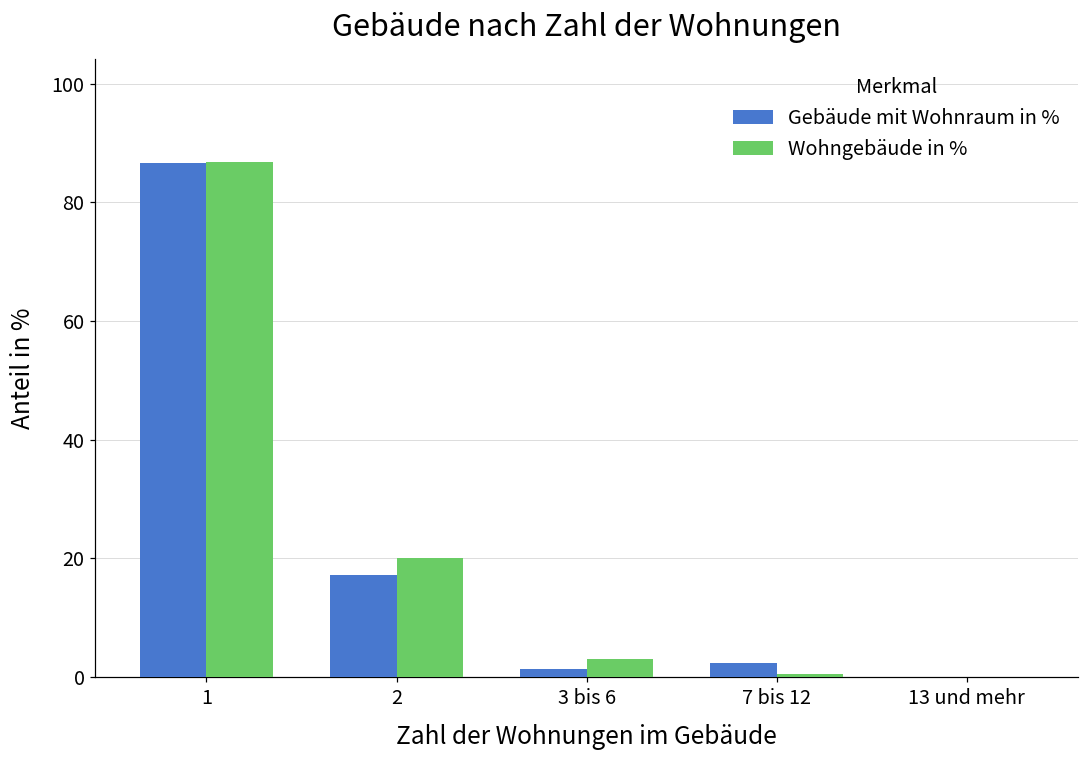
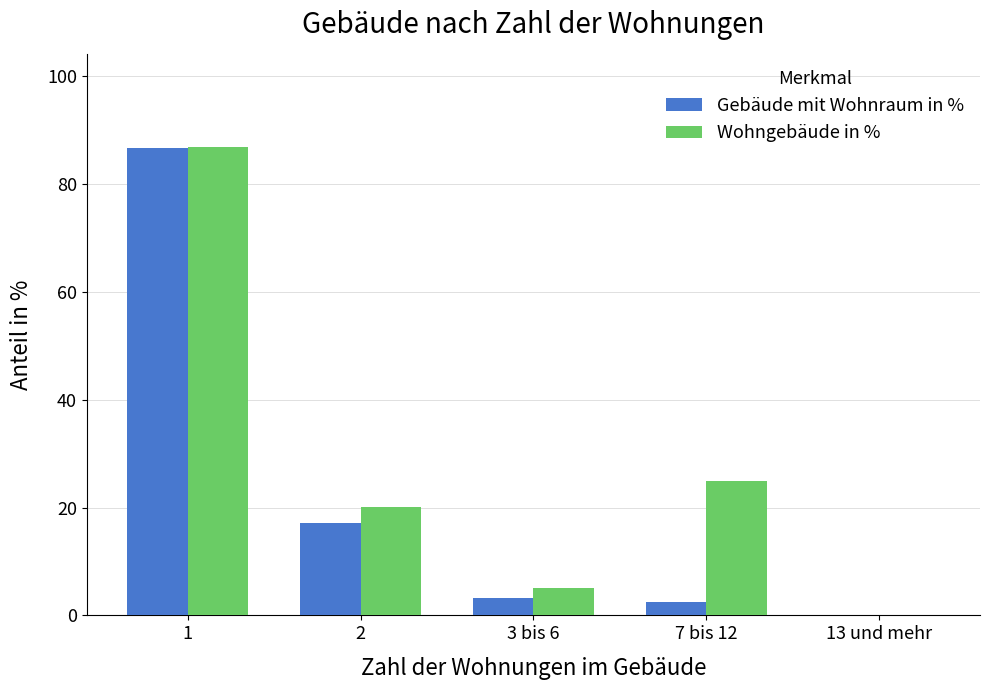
  {
    "Gebäude mit Wohnraum in %": {
      "1": 87,
      "2": 17,
-     "3 bis 6": 1,
+     "3 bis 6": 3,
      "7 bis 12": 2,
      "13 und mehr": 0
    },
    "Wohngebäude in %": {
      "1": 87,
      "2": 20,
-     "3 bis 6": 3,
-     "7 bis 12": 1,
+     "3 bis 6": 5,
+     "7 bis 12": 25,
      "13 und mehr": 0
    }
  }
